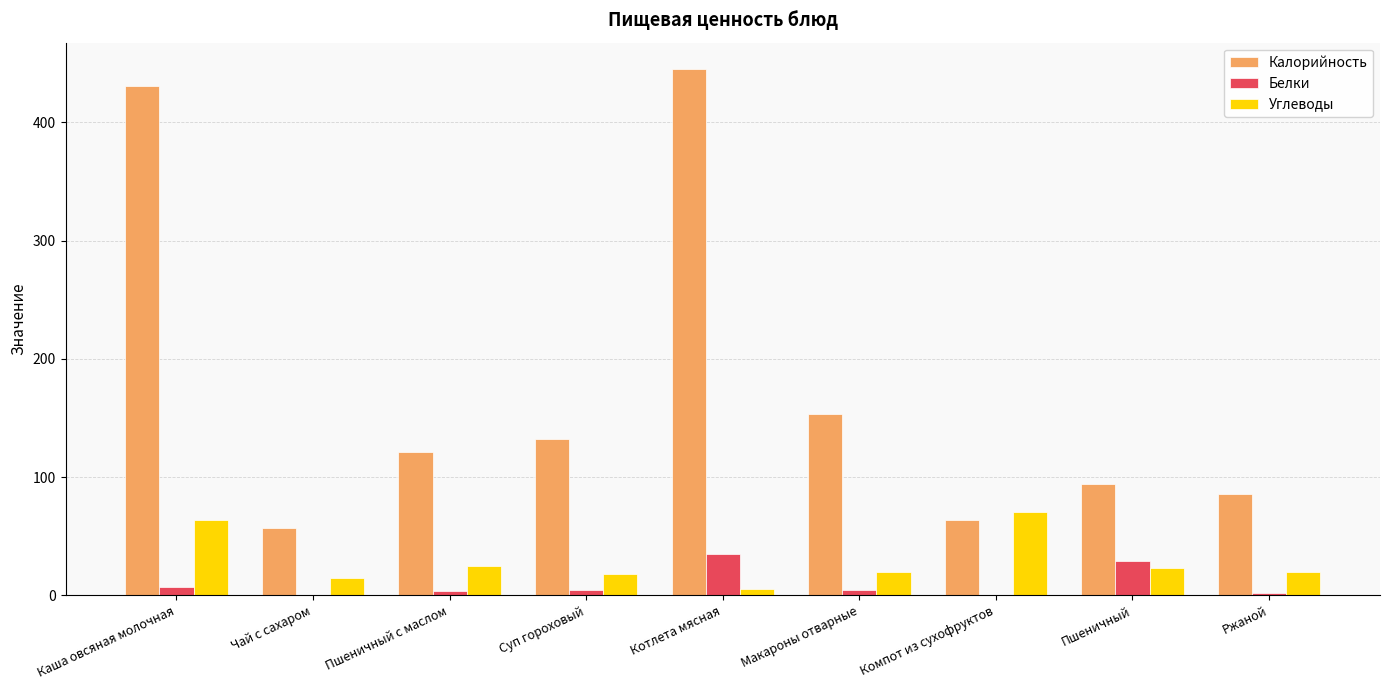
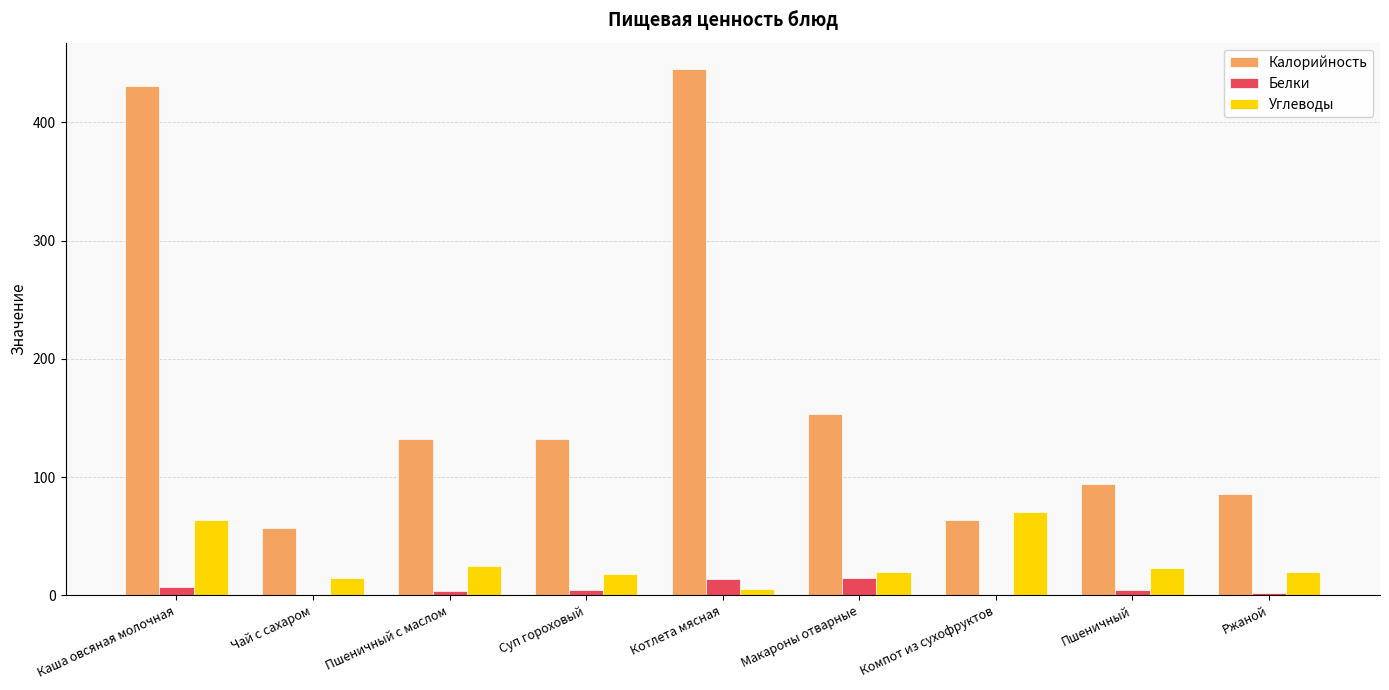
  {
    "Калорийность": {
      "Каша овсяная молочная": 431,
      "Чай с сахаром": 57,
-     "Пшеничный с маслом": 122,
+     "Пшеничный с маслом": 132,
      "Суп гороховый": 132,
      "Котлета мясная": 445,
      "Макароны отварные": 153,
      "Компот из сухофруктов": 64,
      "Пшеничный": 94,
      "Ржаной": 86
    },
    "Белки": {
      "Каша овсяная молочная": 7,
      "Пшеничный с маслом": 4,
      "Суп гороховый": 5,
-     "Котлета мясная": 35,
-     "Макароны отварные": 5,
-     "Пшеничный": 30
+     "Котлета мясная": 14,
+     "Макароны отварные": 15,
+     "Пшеничный": 5
    },
    "Углеводы": {
      "Каша овсяная молочная": 64,
      "Чай с сахаром": 15,
      "Пшеничный с маслом": 25,
      "Суп гороховый": 18,
      "Котлета мясная": 6,
      "Макароны отварные": 20,
      "Компот из сухофруктов": 71,
      "Пшеничный": 23,
      "Ржаной": 20
    }
  }
